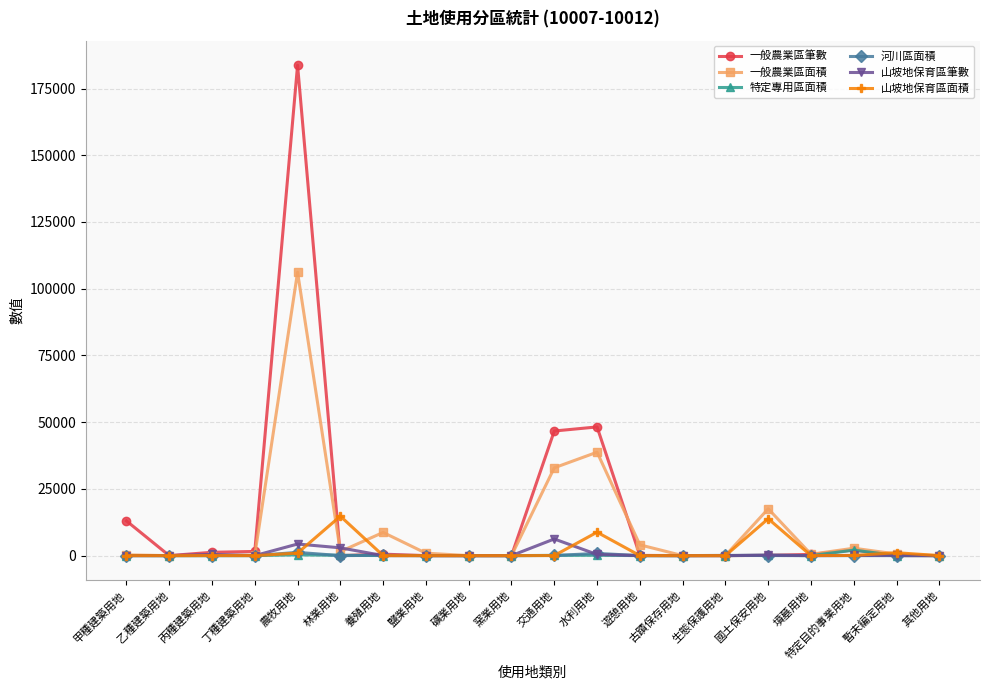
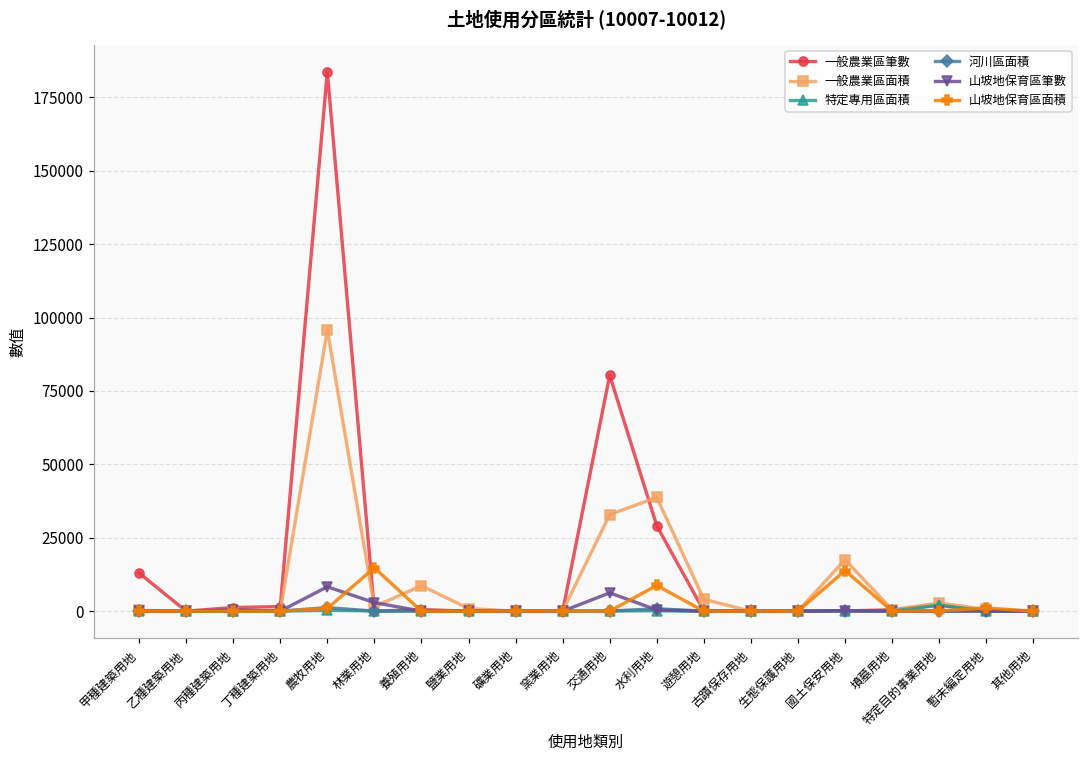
  {
    "一般農業區筆數": {
      "甲種建築用地": 13000,
      "丁種建築用地": 2000,
      "農牧用地": 184000,
-     "交通用地": 47000,
-     "水利用地": 48000
+     "交通用地": 80000,
+     "水利用地": 29000
    },
    "一般農業區面積": {
-     "農牧用地": 106000,
+     "農牧用地": 96000,
      "林業用地": 2000,
      "養殖用地": 9000,
      "交通用地": 33000,
      "水利用地": 39000,
      "遊憩用地": 4000,
      "國土保安用地": 18000
    },
    "山坡地保育區筆數": {
-     "農牧用地": 4000,
+     "農牧用地": 8000,
      "林業用地": 3000,
      "交通用地": 6000
    },
    "山坡地保育區面積": {
      "林業用地": 15000,
      "水利用地": 9000,
      "國土保安用地": 14000
    }
  }
